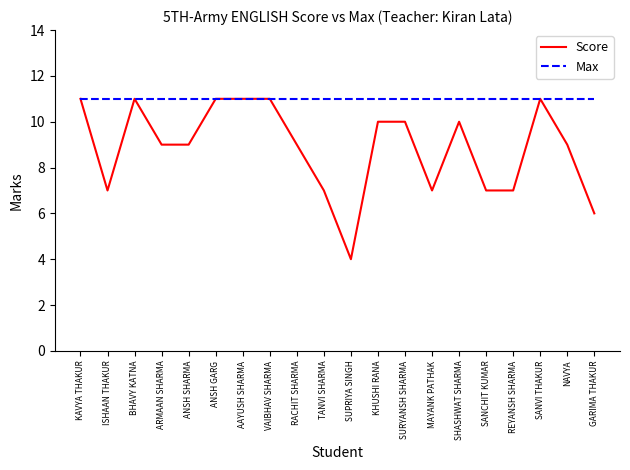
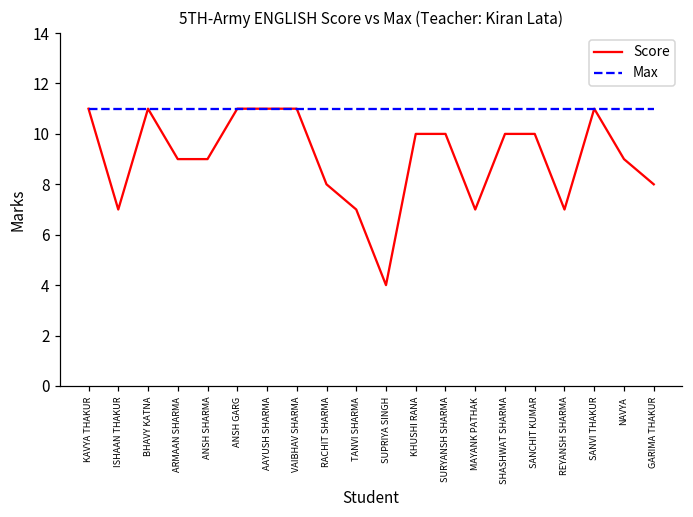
  {
    "Score": {
      "ISHAAN THAKUR": 7,
      "ARMAAN SHARMA": 9,
      "ANSH SHARMA": 9,
-     "RACHIT SHARMA": 9,
+     "RACHIT SHARMA": 8,
      "TANVI SHARMA": 7,
      "SUPRIYA SINGH": 4,
      "KHUSHI RANA": 10,
      "SURYANSH SHARMA": 10,
      "MAYANK PATHAK": 7,
      "SHASHWAT SHARMA": 10,
-     "SANCHIT KUMAR": 7,
+     "SANCHIT KUMAR": 10,
      "REYANSH SHARMA": 7,
      "NAVYA": 9,
-     "GARIMA THAKUR": 6
+     "GARIMA THAKUR": 8
    },
    "Max": {
      "ISHAAN THAKUR": 11,
      "ARMAAN SHARMA": 11,
      "ANSH SHARMA": 11,
      "RACHIT SHARMA": 11,
      "TANVI SHARMA": 11,
      "SUPRIYA SINGH": 11,
      "KHUSHI RANA": 11,
      "SURYANSH SHARMA": 11,
      "MAYANK PATHAK": 11,
      "SHASHWAT SHARMA": 11,
      "SANCHIT KUMAR": 11,
      "REYANSH SHARMA": 11,
      "NAVYA": 11,
      "GARIMA THAKUR": 11
    }
  }
